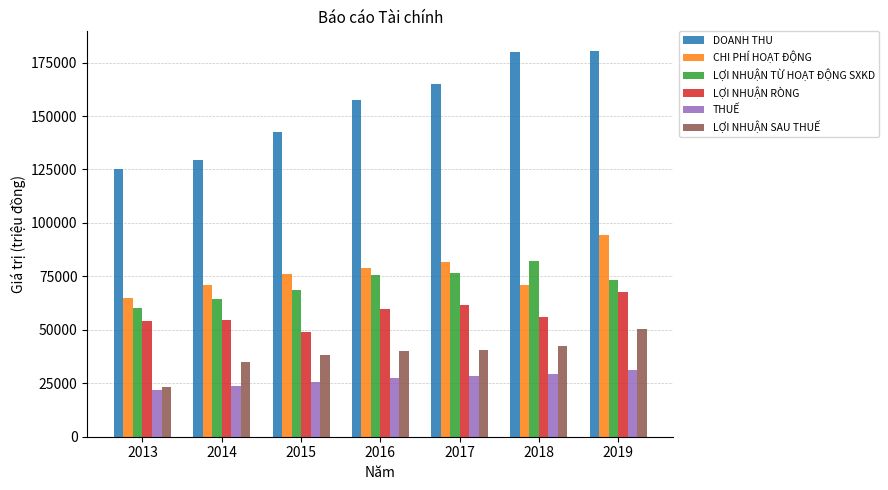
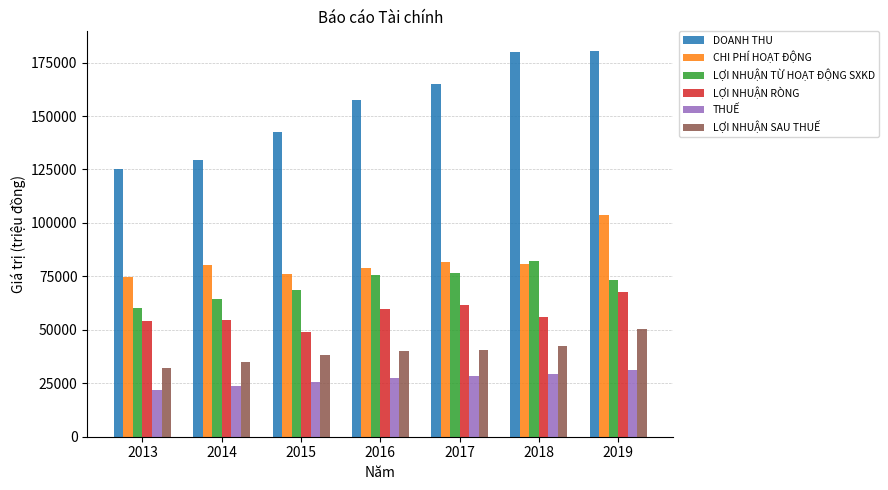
  {
    "DOANH THU": {
      "2013": 125000,
      "2014": 130000,
      "2015": 143000,
      "2016": 157000,
      "2017": 165000,
      "2018": 180000,
      "2019": 181000
    },
    "CHI PHÍ HOẠT ĐỘNG": {
-     "2013": 65000,
-     "2014": 71000,
+     "2013": 75000,
+     "2014": 80000,
      "2015": 76000,
      "2016": 79000,
      "2017": 82000,
-     "2018": 71000,
-     "2019": 94000
+     "2018": 81000,
+     "2019": 104000
    },
    "LỢI NHUẬN TỪ HOẠT ĐỘNG SXKD": {
      "2013": 60000,
      "2014": 64000,
      "2015": 69000,
      "2016": 76000,
      "2017": 77000,
      "2018": 82000,
      "2019": 73000
    },
    "LỢI NHUẬN RÒNG": {
      "2013": 54000,
      "2014": 55000,
      "2015": 49000,
      "2016": 60000,
      "2017": 61000,
      "2018": 56000,
      "2019": 67000
    },
    "THUẾ": {
      "2013": 22000,
      "2014": 24000,
      "2015": 26000,
      "2016": 27000,
      "2017": 28000,
      "2018": 29000,
      "2019": 31000
    },
    "LỢI NHUẬN SAU THUẾ": {
-     "2013": 23000,
+     "2013": 32000,
      "2014": 35000,
      "2015": 38000,
      "2016": 40000,
      "2017": 41000,
      "2018": 42000,
      "2019": 50000
    }
  }
